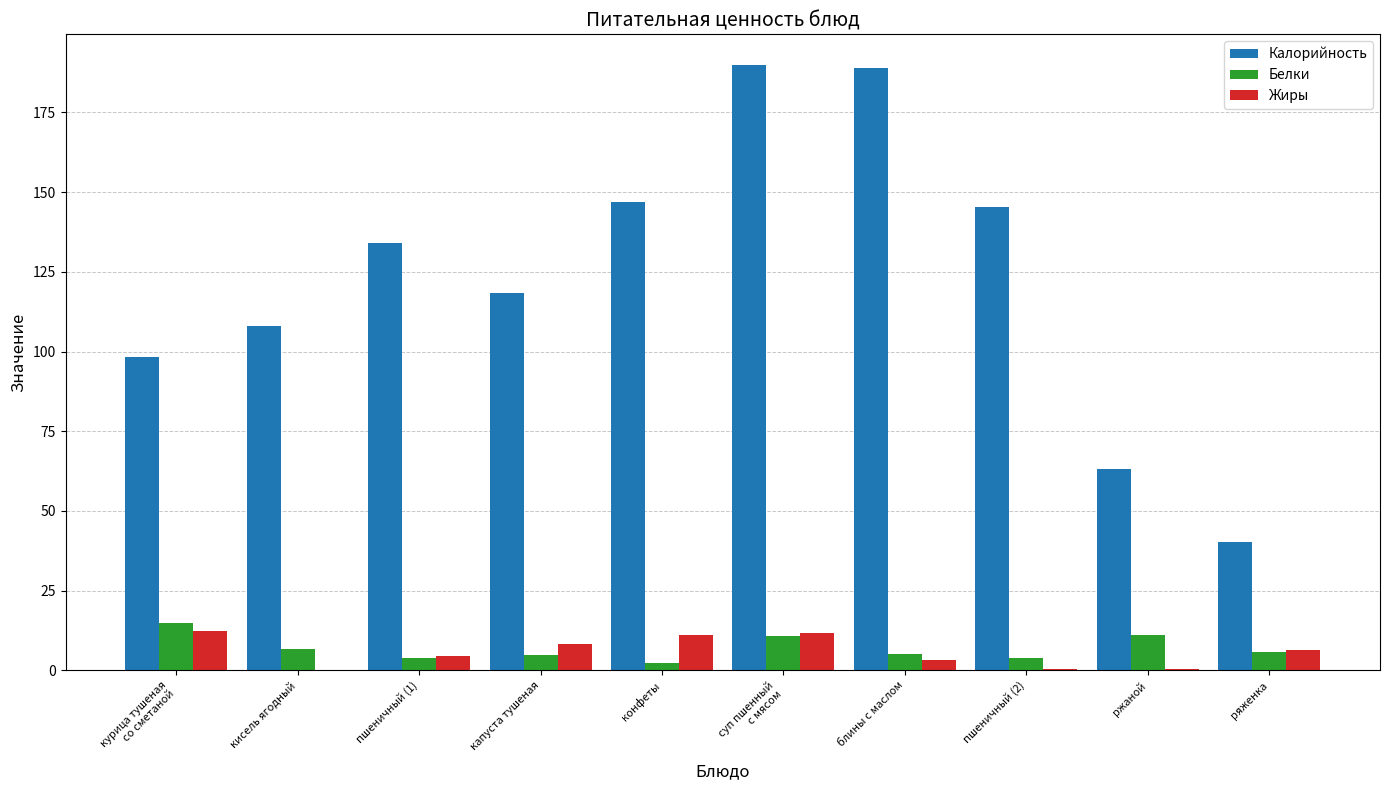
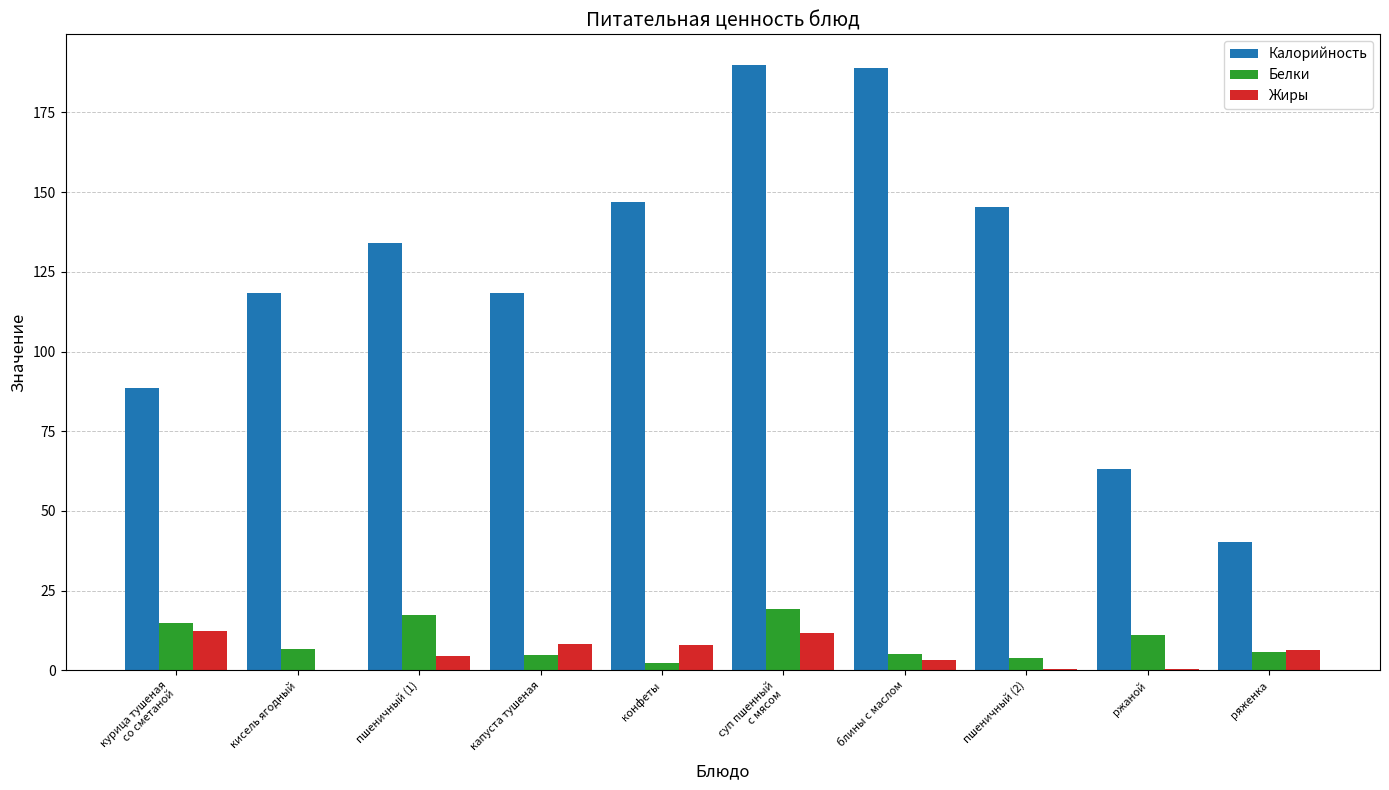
  {
    "Калорийность": {
-     "курица тушеная со сметаной": 98,
-     "кисель ягодный": 108,
+     "курица тушеная со сметаной": 89,
+     "кисель ягодный": 118,
      "пшеничный (1)": 134,
      "капуста тушеная": 118,
      "конфеты": 147,
      "суп пшенный с мясом": 190,
      "блины с маслом": 189,
      "пшеничный (2)": 145,
      "ржаной": 63,
      "ряженка": 40
    },
    "Белки": {
      "курица тушеная со сметаной": 15,
      "кисель ягодный": 7,
-     "пшеничный (1)": 4,
+     "пшеничный (1)": 17,
      "капуста тушеная": 5,
      "конфеты": 2,
-     "суп пшенный с мясом": 11,
+     "суп пшенный с мясом": 19,
      "блины с маслом": 5,
      "пшеничный (2)": 4,
      "ржаной": 11,
      "ряженка": 6
    },
    "Жиры": {
      "курица тушеная со сметаной": 12,
      "пшеничный (1)": 5,
      "капуста тушеная": 8,
-     "конфеты": 11,
+     "конфеты": 8,
      "суп пшенный с мясом": 12,
      "блины с маслом": 3,
      "ряженка": 6
    }
  }
